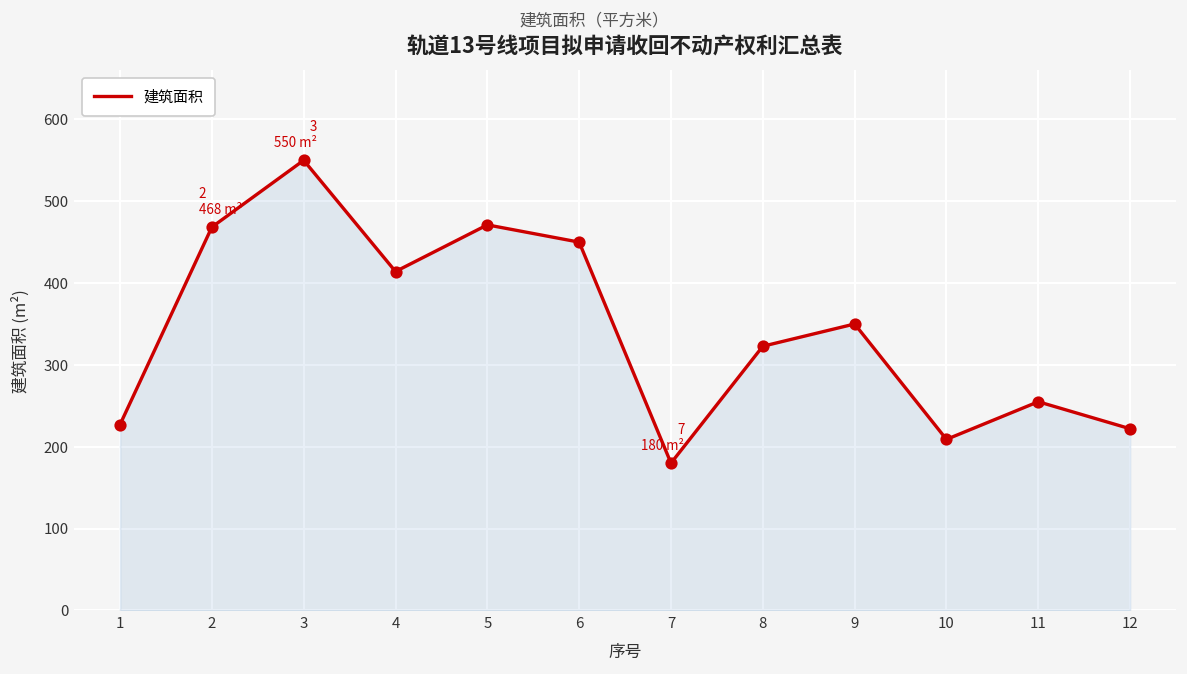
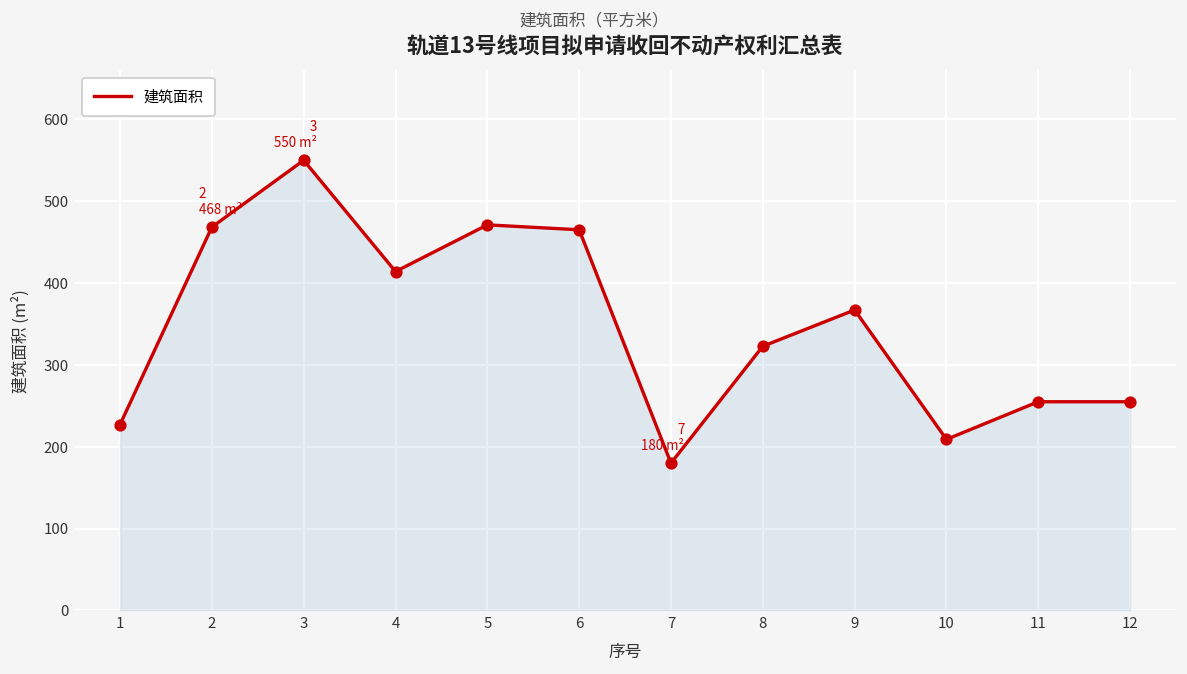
  {
    "1": 230,
    "4": 410,
    "5": 470,
-   "6": 450,
+   "6": 470,
    "8": 320,
-   "9": 350,
+   "9": 370,
    "10": 210,
    "11": 260,
-   "12": 220
+   "12": 260
  }
